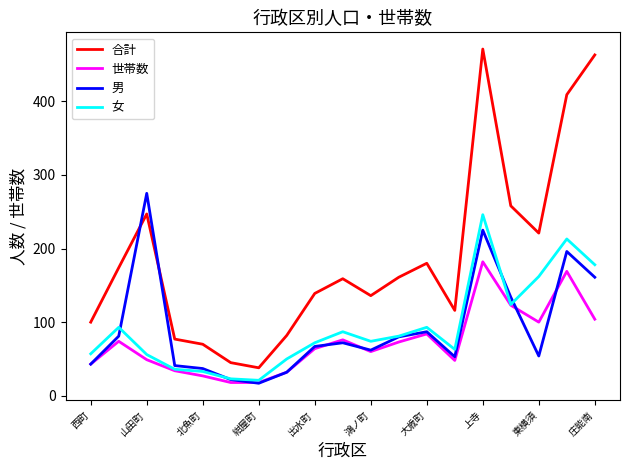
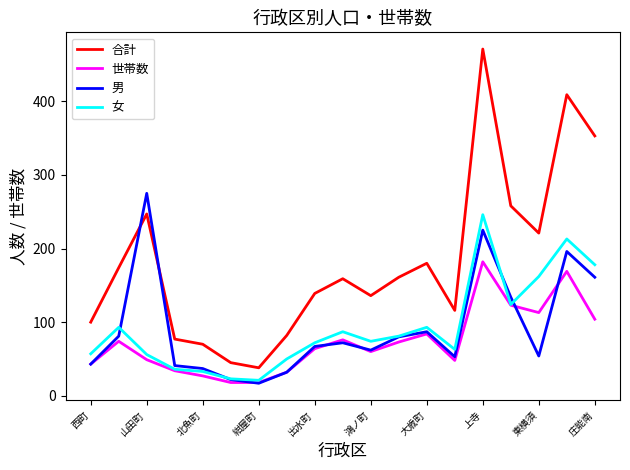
  {
    "合計": {
      "西町": 100,
      "山田町": 250,
      "北魚町": 70,
      "紺屋町": 40,
      "出水町": 140,
      "鴻ノ町": 140,
      "大歳町": 180,
      "上寺": 470,
      "東横須": 220,
-     "庄能南": 460
+     "庄能南": 350
    },
    "世帯数": {
      "山田町": 50,
      "北魚町": 30,
      "上寺": 180,
-     "東横須": 100,
+     "東横須": 110,
      "庄能南": 100
    },
    "男": {
      "山田町": 280,
      "北魚町": 40,
      "上寺": 230,
      "東横須": 50,
      "庄能南": 160
    },
    "女": {
      "西町": 60,
      "山田町": 60,
      "北魚町": 30,
      "出水町": 70,
      "鴻ノ町": 70,
      "大歳町": 90,
      "上寺": 250,
      "東横須": 160,
      "庄能南": 180
    }
  }
